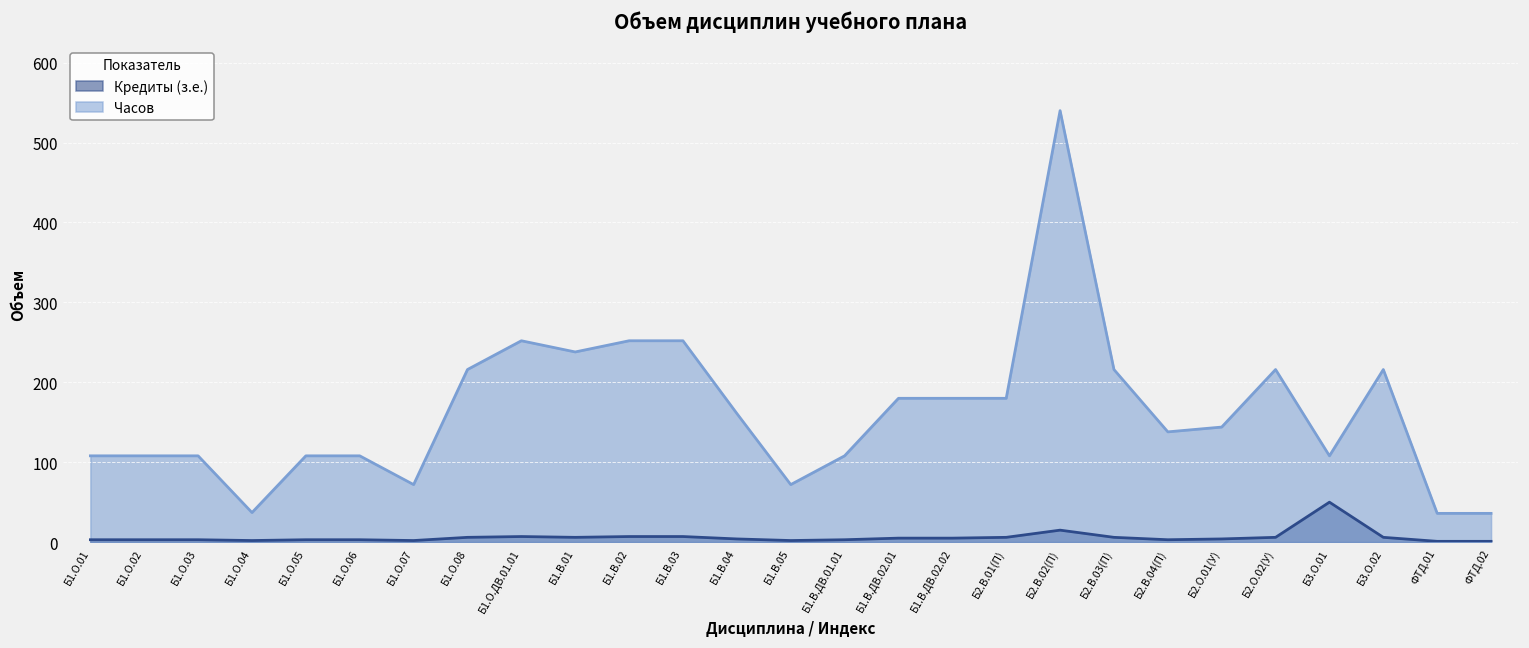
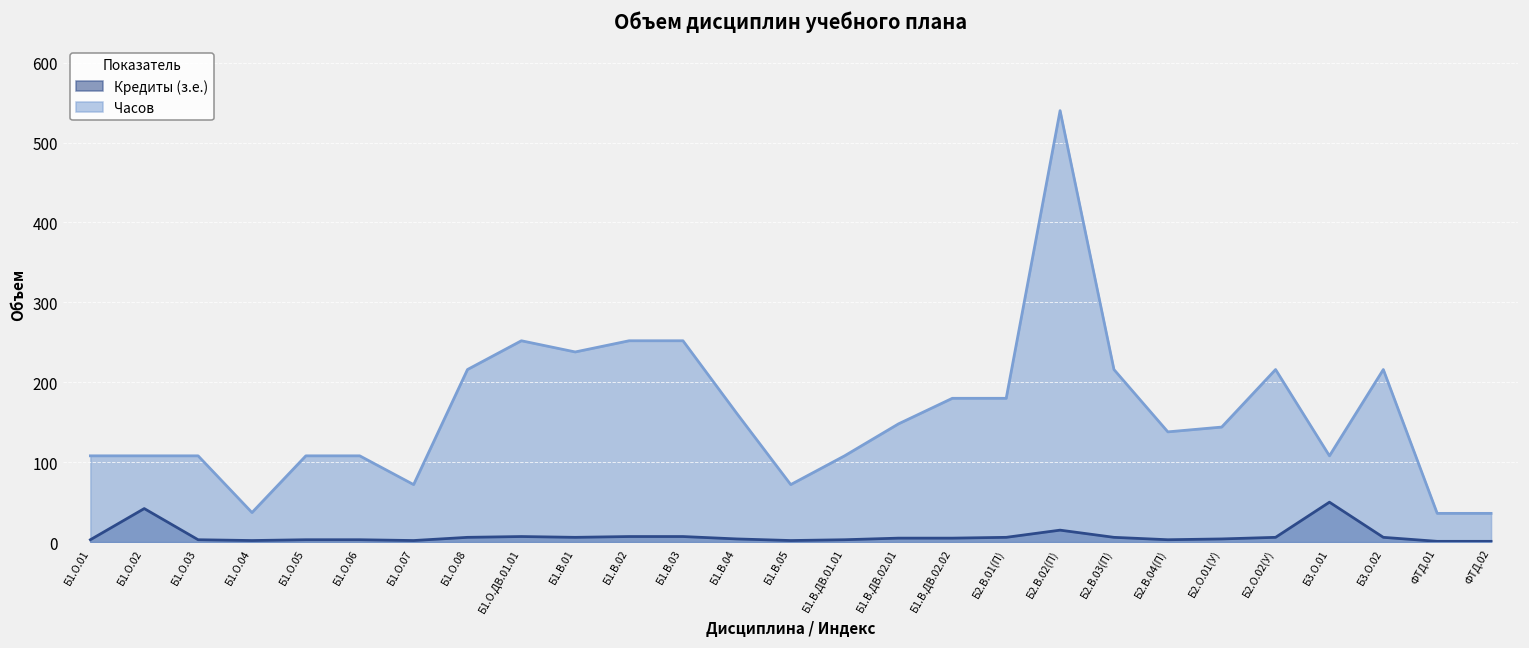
  {
    "Кредиты (з.е.)": {
      "Б1.О.01": 0,
-     "Б1.О.02": 0,
+     "Б1.О.02": 40,
      "Б1.О.03": 0,
      "Б1.О.04": 0,
      "Б1.О.05": 0,
      "Б1.О.06": 0,
      "Б1.О.07": 0,
      "Б1.О.08": 10,
      "Б1.О.ДВ.01.01": 10,
      "Б1.В.01": 10,
      "Б1.В.02": 10,
      "Б1.В.03": 10,
      "Б1.В.04": 0,
      "Б1.В.05": 0,
      "Б1.В.ДВ.01.01": 0,
      "Б1.В.ДВ.02.01": 10,
      "Б1.В.ДВ.02.02": 10,
      "Б2.В.01(П)": 10,
      "Б2.В.02(П)": 20,
      "Б2.В.03(П)": 10,
      "Б2.В.04(П)": 0,
      "Б2.О.01(У)": 0,
      "Б2.О.02(У)": 10,
      "Б3.О.01": 50,
      "Б3.О.02": 10,
      "ФТД.01": 0,
      "ФТД.02": 0
    },
    "Часов": {
      "Б1.О.01": 110,
      "Б1.О.02": 110,
      "Б1.О.03": 110,
      "Б1.О.04": 40,
      "Б1.О.05": 110,
      "Б1.О.06": 110,
      "Б1.О.07": 70,
      "Б1.О.08": 220,
      "Б1.О.ДВ.01.01": 250,
      "Б1.В.01": 240,
      "Б1.В.02": 250,
      "Б1.В.03": 250,
      "Б1.В.04": 160,
      "Б1.В.05": 70,
      "Б1.В.ДВ.01.01": 110,
-     "Б1.В.ДВ.02.01": 180,
+     "Б1.В.ДВ.02.01": 150,
      "Б1.В.ДВ.02.02": 180,
      "Б2.В.01(П)": 180,
      "Б2.В.02(П)": 540,
      "Б2.В.03(П)": 220,
      "Б2.В.04(П)": 140,
      "Б2.О.01(У)": 140,
      "Б2.О.02(У)": 220,
      "Б3.О.01": 110,
      "Б3.О.02": 220,
      "ФТД.01": 40,
      "ФТД.02": 40
    }
  }
